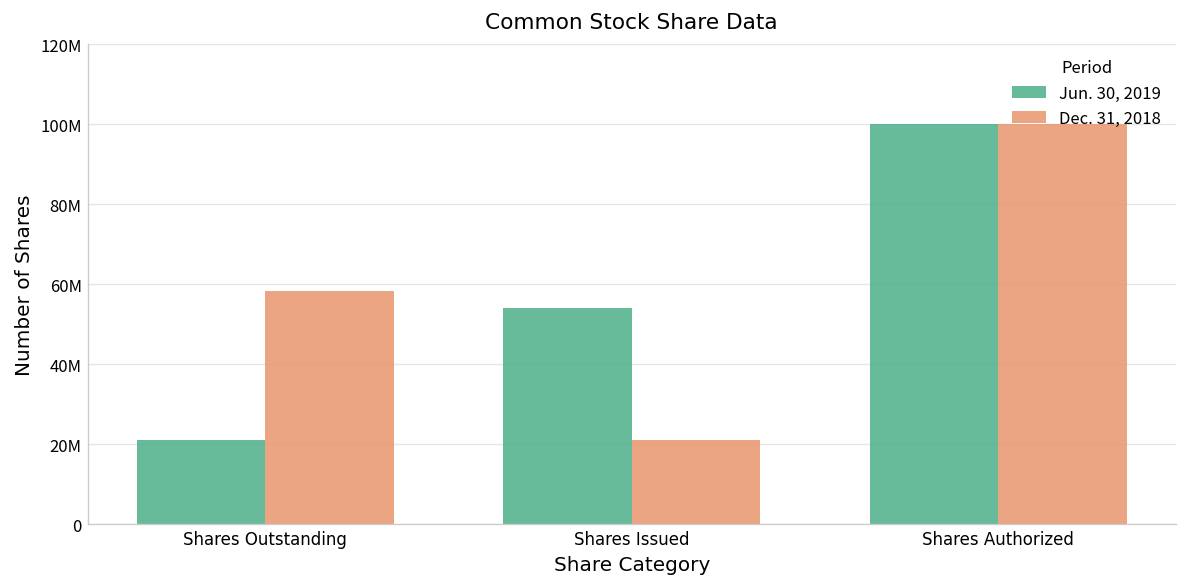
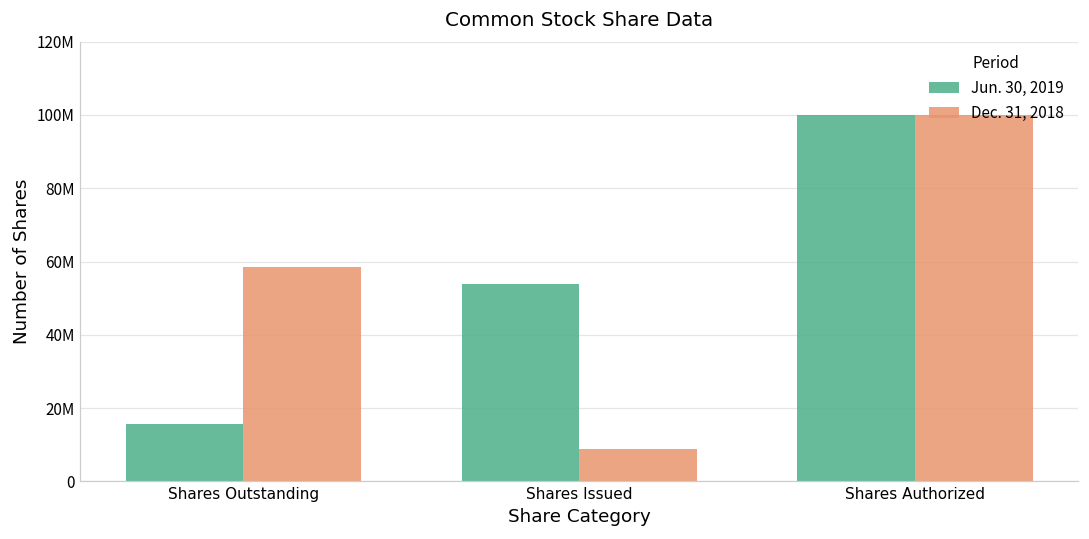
  {
    "Jun. 30, 2019": {
-     "Shares Outstanding": 21000000,
+     "Shares Outstanding": 16000000,
      "Shares Issued": 54000000,
      "Shares Authorized": 100000000
    },
    "Dec. 31, 2018": {
      "Shares Outstanding": 58000000,
-     "Shares Issued": 21000000,
+     "Shares Issued": 9000000,
      "Shares Authorized": 100000000
    }
  }
